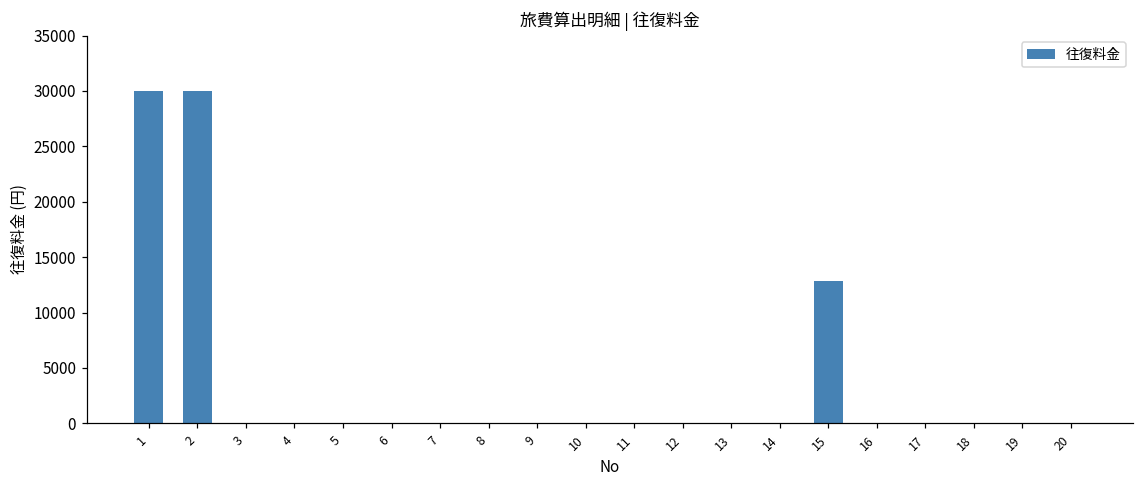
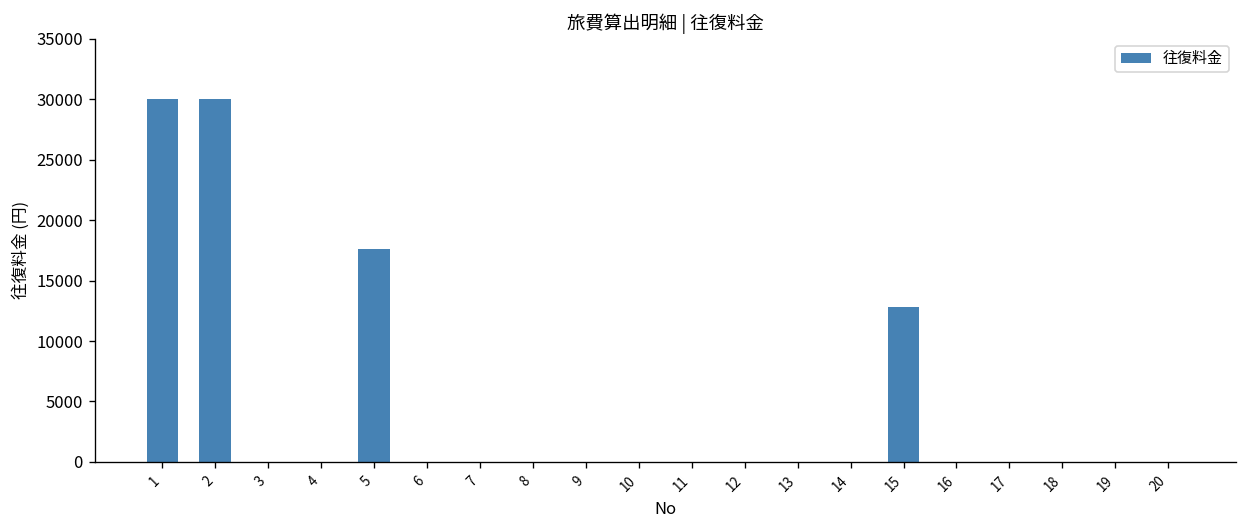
  {
    "1": 30000,
    "2": 30000,
    "3": 0,
    "4": 0,
-   "5": 0,
+   "5": 17600,
    "6": 0,
    "7": 0,
    "8": 0,
    "9": 0,
    "10": 0,
    "11": 0,
    "12": 0,
    "13": 0,
    "14": 0,
    "15": 12800,
    "16": 0,
    "17": 0,
    "18": 0,
    "19": 0,
    "20": 0
  }
